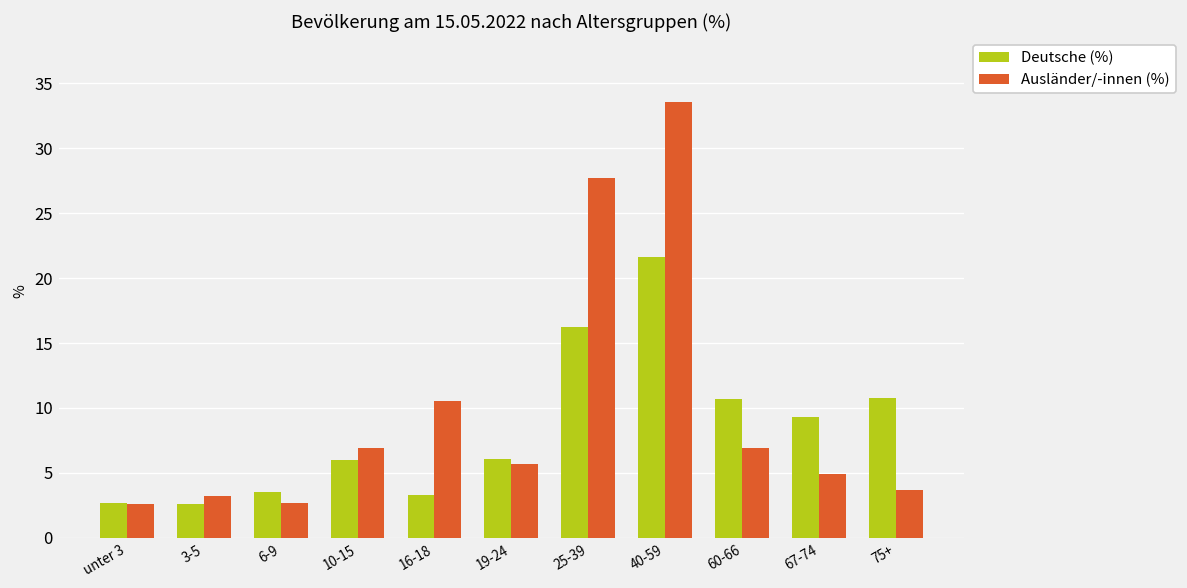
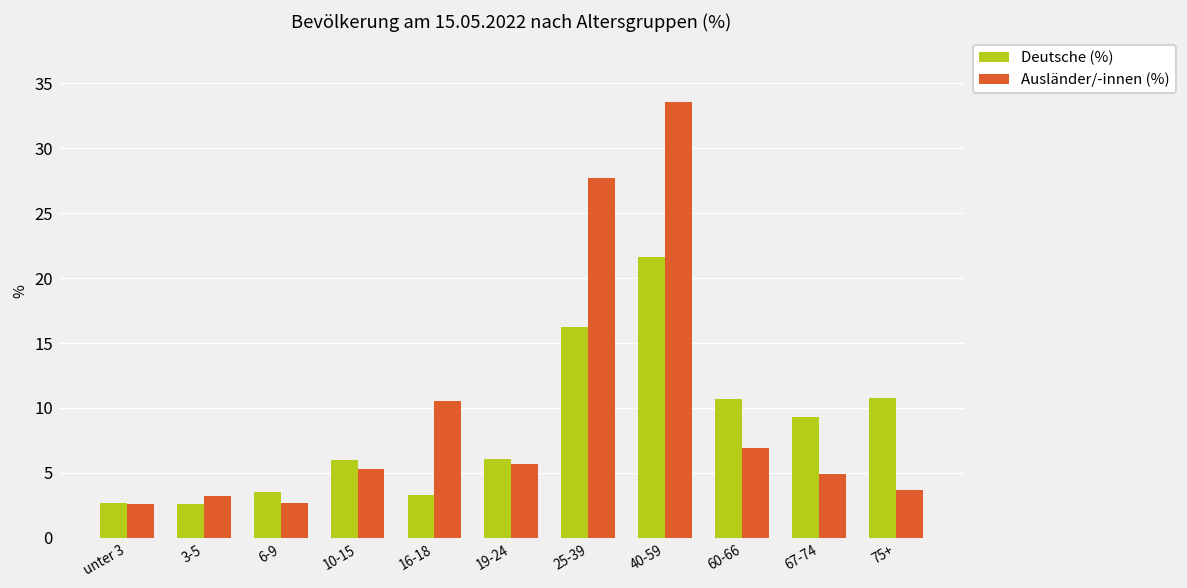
  {
    "Deutsche (%)": {
      "unter 3": 2.7,
      "3-5": 2.6,
      "6-9": 3.5,
      "10-15": 6.0,
      "16-18": 3.3,
      "19-24": 6.1,
      "25-39": 16.2,
      "40-59": 21.6,
      "60-66": 10.7,
      "67-74": 9.3,
      "75+": 10.8
    },
    "Ausländer/-innen (%)": {
      "unter 3": 2.6,
      "3-5": 3.2,
      "6-9": 2.7,
-     "10-15": 6.9,
+     "10-15": 5.3,
      "16-18": 10.5,
      "19-24": 5.7,
      "25-39": 27.7,
      "40-59": 33.6,
      "60-66": 6.9,
      "67-74": 4.9,
      "75+": 3.7
    }
  }
